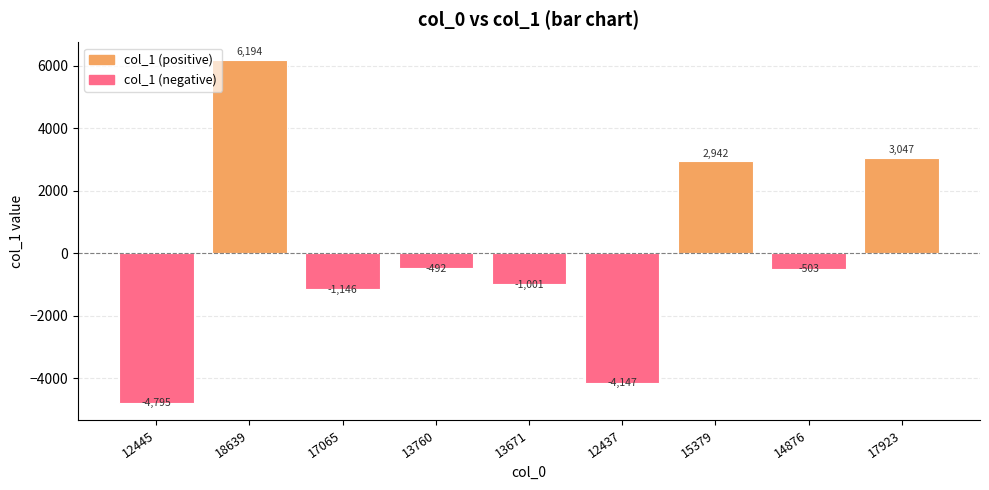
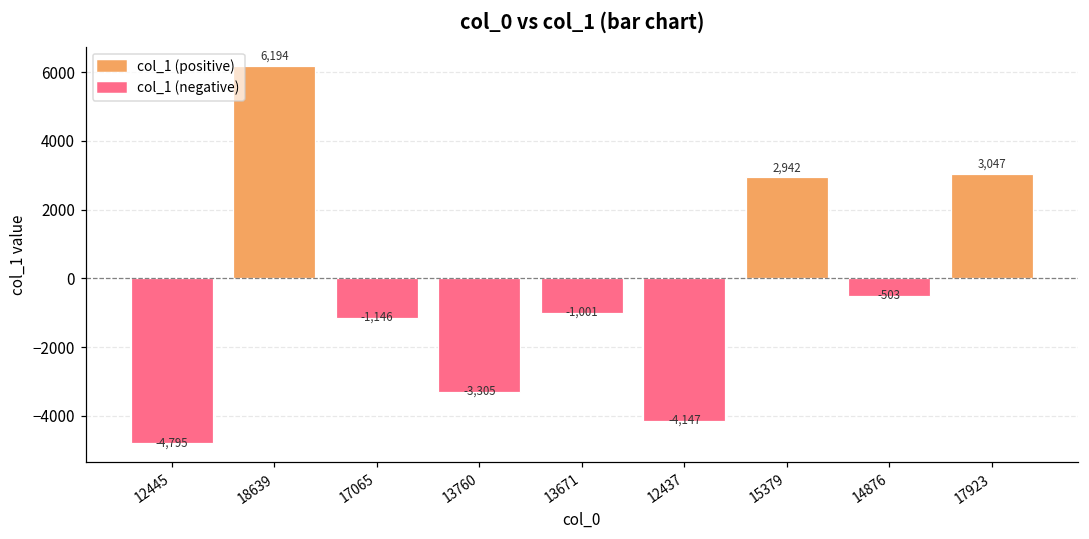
  {
    "12445": "-4,795",
    "18639": "6,194",
    "17065": "-1,146",
-   "13760": "-492",
+   "13760": "-3,305",
    "13671": "-1,001",
    "12437": "-4,147",
    "15379": "2,942",
    "14876": "-503",
    "17923": "3,047"
  }
